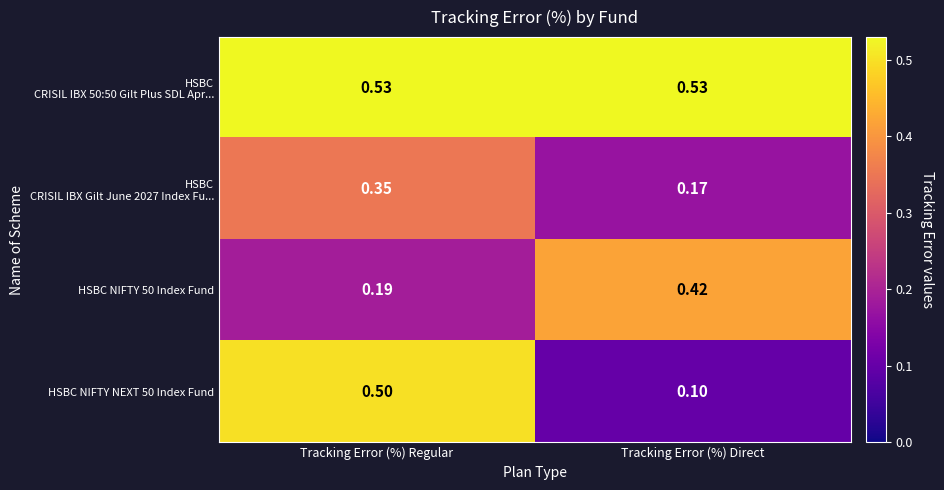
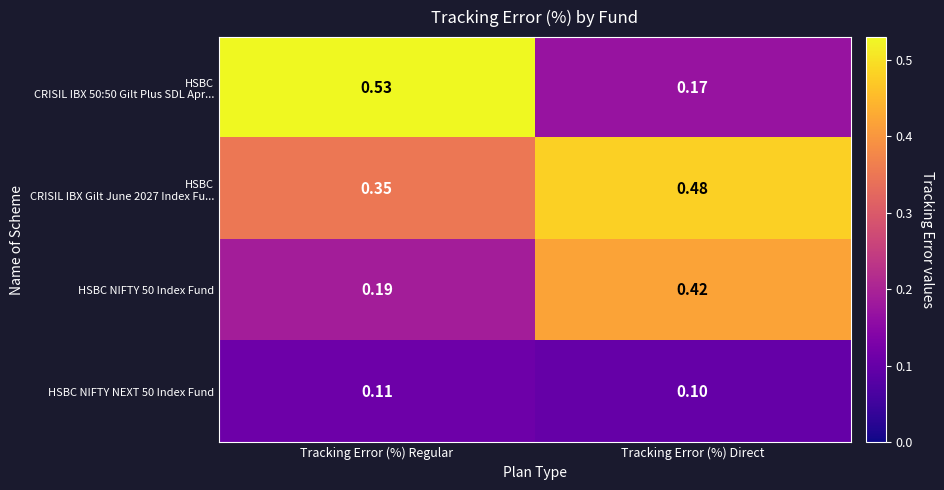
  {
    "HSBC CRISIL IBX 50:50 Gilt Plus SDL Apr...": {
      "Tracking Error (%) Regular": 0.53,
-     "Tracking Error (%) Direct": 0.53
+     "Tracking Error (%) Direct": 0.17
    },
    "HSBC CRISIL IBX Gilt June 2027 Index Fu...": {
      "Tracking Error (%) Regular": 0.35,
-     "Tracking Error (%) Direct": 0.17
+     "Tracking Error (%) Direct": 0.48
    },
    "HSBC NIFTY 50 Index Fund": {
      "Tracking Error (%) Regular": 0.19,
      "Tracking Error (%) Direct": 0.42
    },
    "HSBC NIFTY NEXT 50 Index Fund": {
-     "Tracking Error (%) Regular": 0.50,
+     "Tracking Error (%) Regular": 0.11,
      "Tracking Error (%) Direct": 0.10
    }
  }
